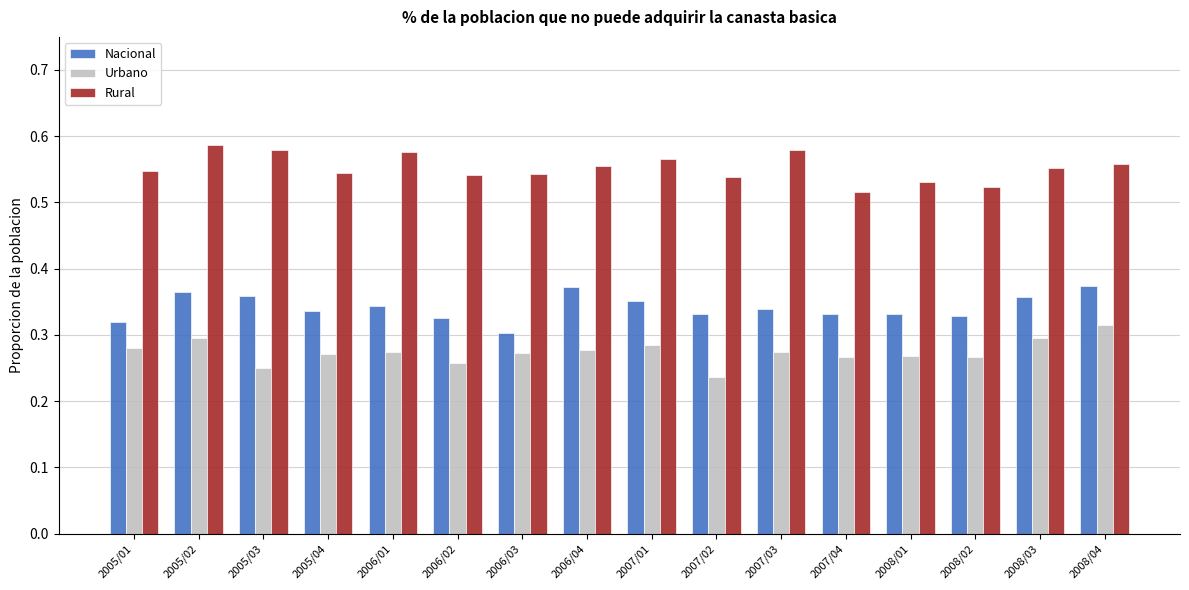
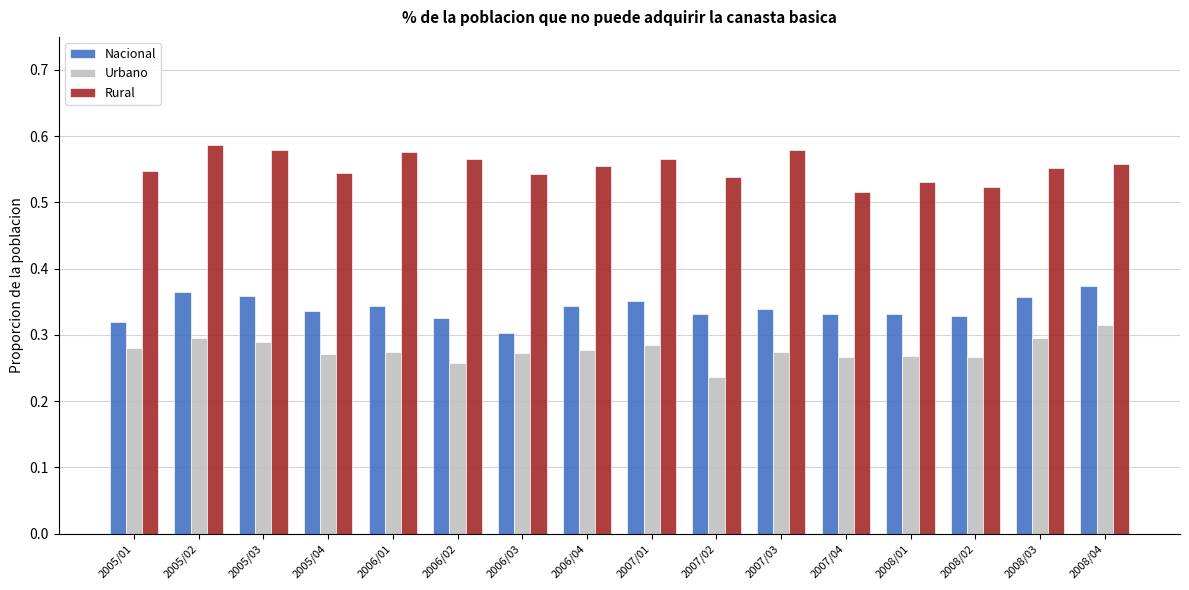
  {
    "Nacional": {
      "2005/01": 0.32,
      "2005/02": 0.36,
      "2005/03": 0.36,
      "2005/04": 0.34,
      "2006/01": 0.34,
      "2006/02": 0.33,
      "2006/03": 0.30,
-     "2006/04": 0.37,
+     "2006/04": 0.34,
      "2007/01": 0.35,
      "2007/02": 0.33,
      "2007/03": 0.34,
      "2007/04": 0.33,
      "2008/01": 0.33,
      "2008/02": 0.33,
      "2008/03": 0.36,
      "2008/04": 0.37
    },
    "Urbano": {
      "2005/01": 0.28,
      "2005/02": 0.29,
-     "2005/03": 0.25,
+     "2005/03": 0.29,
      "2005/04": 0.27,
      "2006/01": 0.27,
      "2006/02": 0.26,
      "2006/03": 0.27,
      "2006/04": 0.28,
      "2007/01": 0.28,
      "2007/02": 0.24,
      "2007/03": 0.27,
      "2007/04": 0.27,
      "2008/01": 0.27,
      "2008/02": 0.27,
      "2008/03": 0.30,
      "2008/04": 0.31
    },
    "Rural": {
      "2005/01": 0.55,
      "2005/02": 0.59,
      "2005/03": 0.58,
      "2005/04": 0.54,
      "2006/01": 0.58,
-     "2006/02": 0.54,
+     "2006/02": 0.57,
      "2006/03": 0.54,
      "2006/04": 0.55,
      "2007/01": 0.57,
      "2007/02": 0.54,
      "2007/03": 0.58,
      "2007/04": 0.52,
      "2008/01": 0.53,
      "2008/02": 0.52,
      "2008/03": 0.55,
      "2008/04": 0.56
    }
  }
